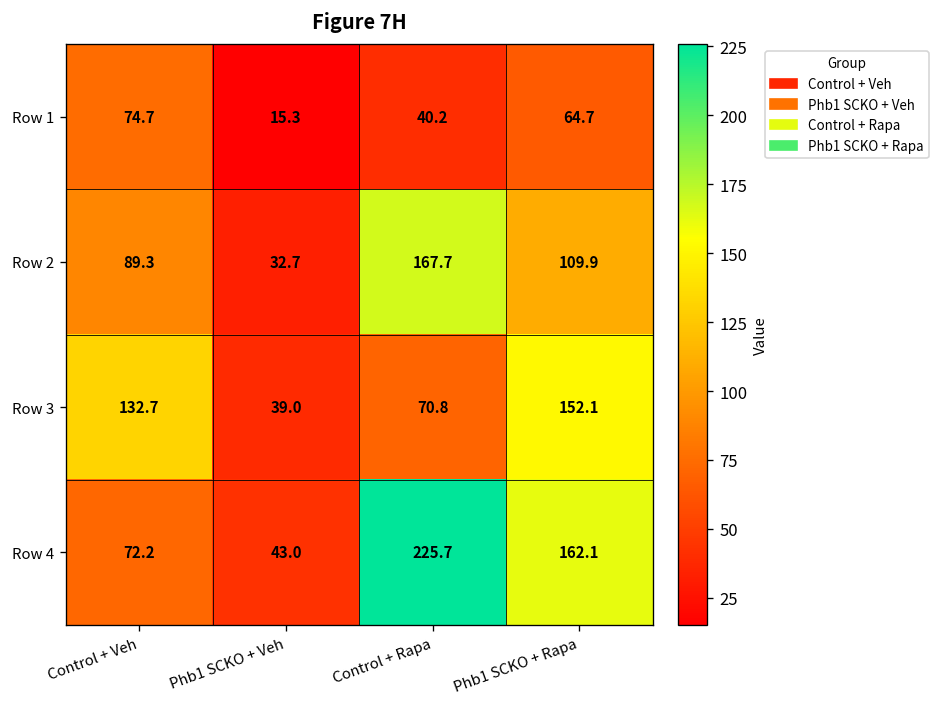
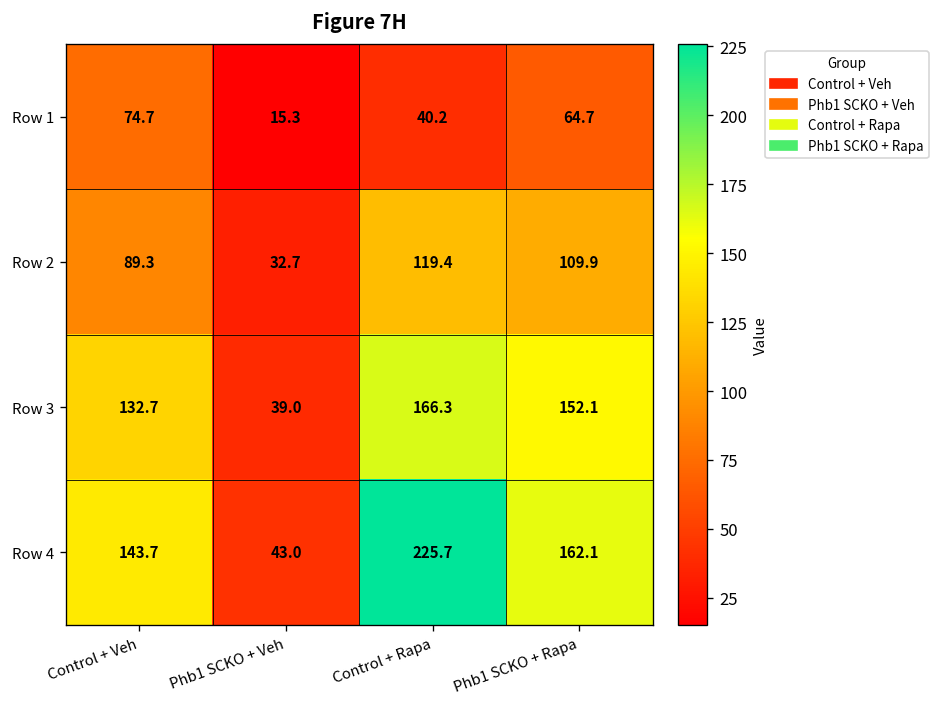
  {
    "Row 1": {
      "Control + Veh": 74.7,
      "Phb1 SCKO + Veh": 15.3,
      "Control + Rapa": 40.2,
      "Phb1 SCKO + Rapa": 64.7
    },
    "Row 2": {
      "Control + Veh": 89.3,
      "Phb1 SCKO + Veh": 32.7,
-     "Control + Rapa": 167.7,
+     "Control + Rapa": 119.4,
      "Phb1 SCKO + Rapa": 109.9
    },
    "Row 3": {
      "Control + Veh": 132.7,
      "Phb1 SCKO + Veh": 39.0,
-     "Control + Rapa": 70.8,
+     "Control + Rapa": 166.3,
      "Phb1 SCKO + Rapa": 152.1
    },
    "Row 4": {
-     "Control + Veh": 72.2,
+     "Control + Veh": 143.7,
      "Phb1 SCKO + Veh": 43.0,
      "Control + Rapa": 225.7,
      "Phb1 SCKO + Rapa": 162.1
    }
  }
